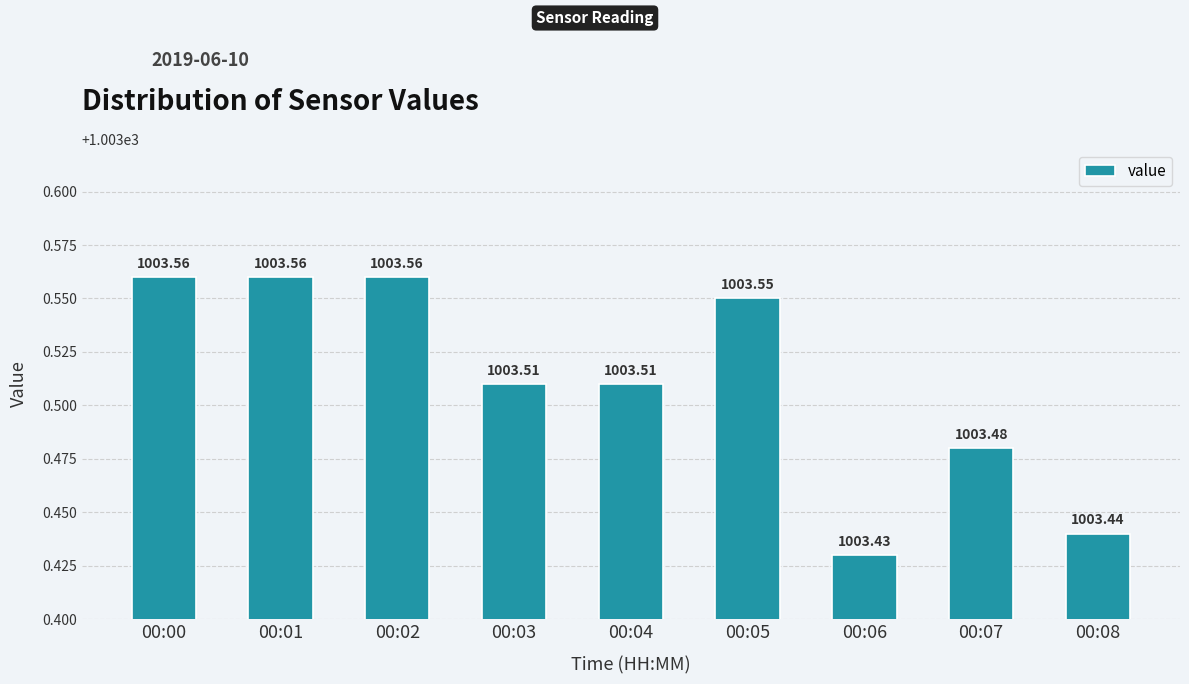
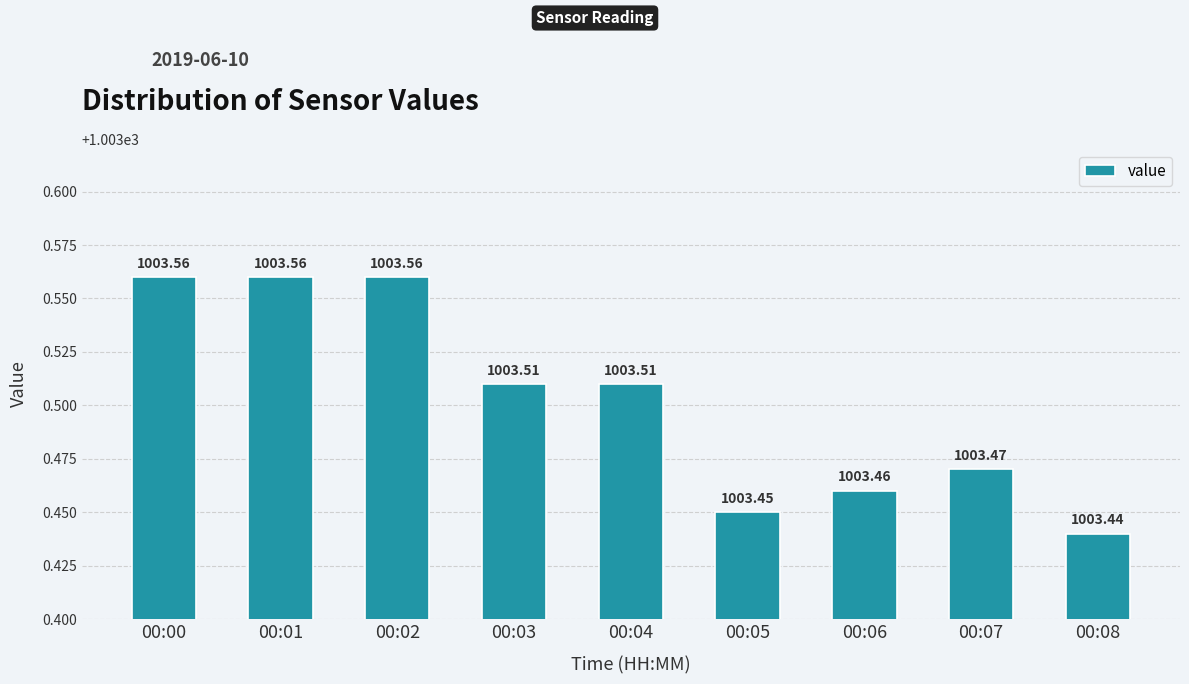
  {
    "00:00": 1003.56,
    "00:01": 1003.56,
    "00:02": 1003.56,
    "00:03": 1003.51,
    "00:04": 1003.51,
-   "00:05": 1003.55,
-   "00:06": 1003.43,
-   "00:07": 1003.48,
+   "00:05": 1003.45,
+   "00:06": 1003.46,
+   "00:07": 1003.47,
    "00:08": 1003.44
  }
